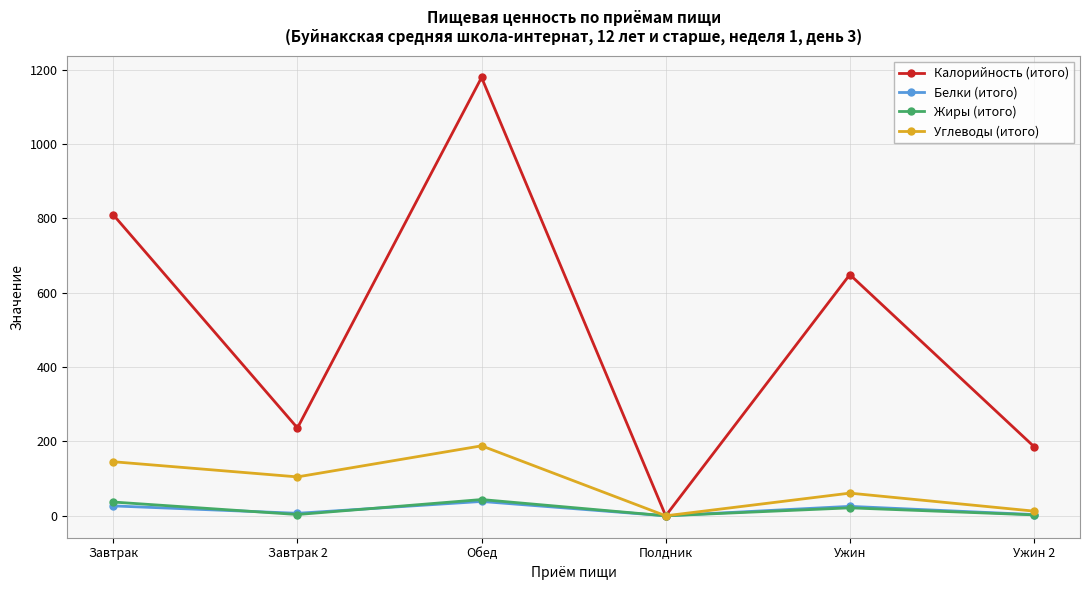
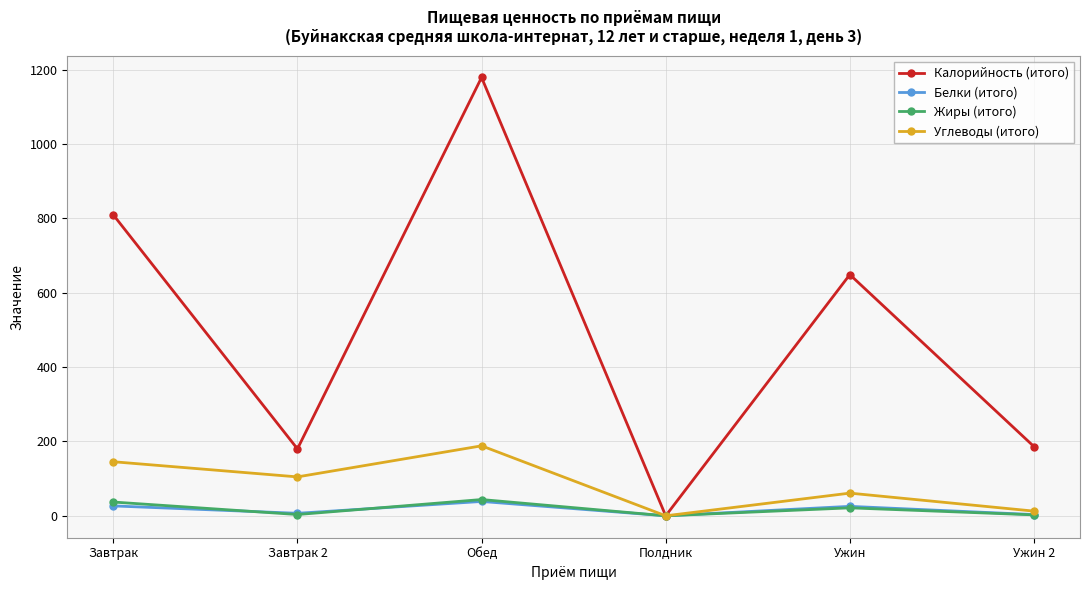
  {
    "Калорийность (итого)": {
      "Завтрак": 810,
-     "Завтрак 2": 240,
+     "Завтрак 2": 180,
      "Обед": 1180,
      "Ужин": 650,
      "Ужин 2": 190
    },
    "Белки (итого)": {
      "Завтрак": 30
    },
    "Жиры (итого)": {
      "Завтрак": 40
    },
    "Углеводы (итого)": {
      "Завтрак": 150,
      "Завтрак 2": 100,
      "Обед": 190,
      "Ужин": 60,
      "Ужин 2": 10
    }
  }
